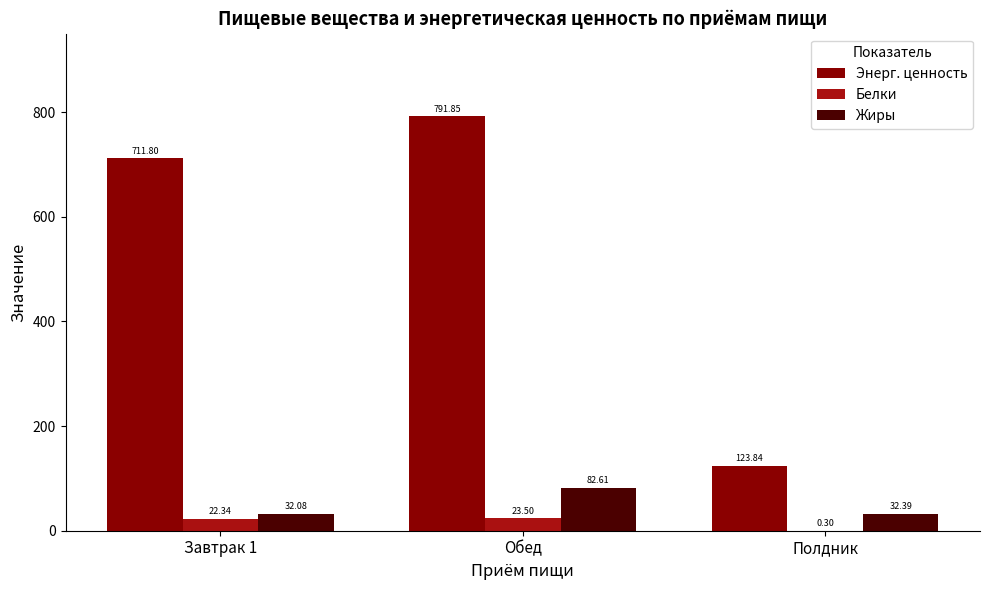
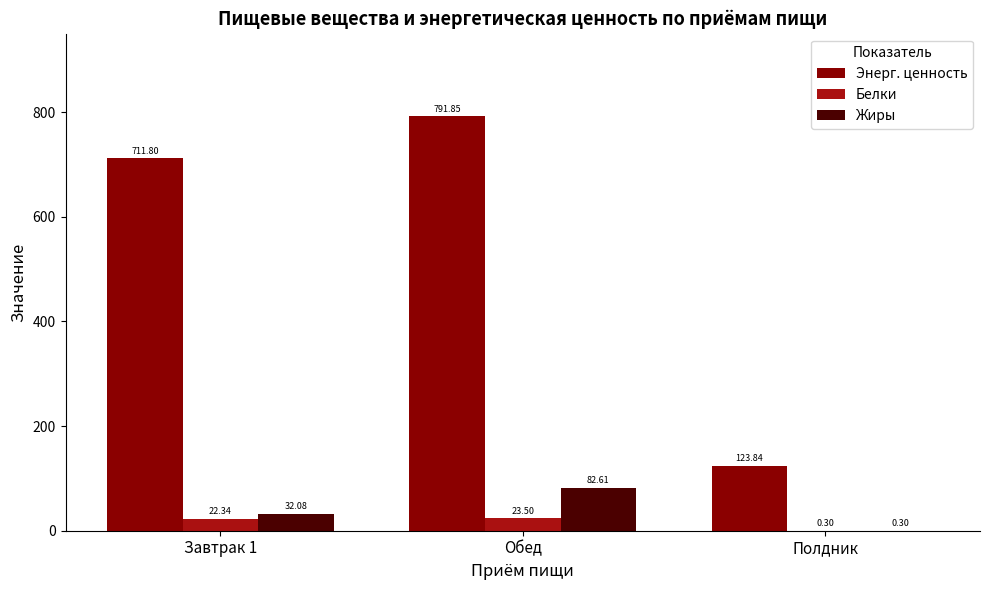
  {
    "Жиры": {
      "Завтрак 1": 32.08,
      "Обед": 82.61,
-     "Полдник": 32.39
+     "Полдник": 0.30
    }
  }
